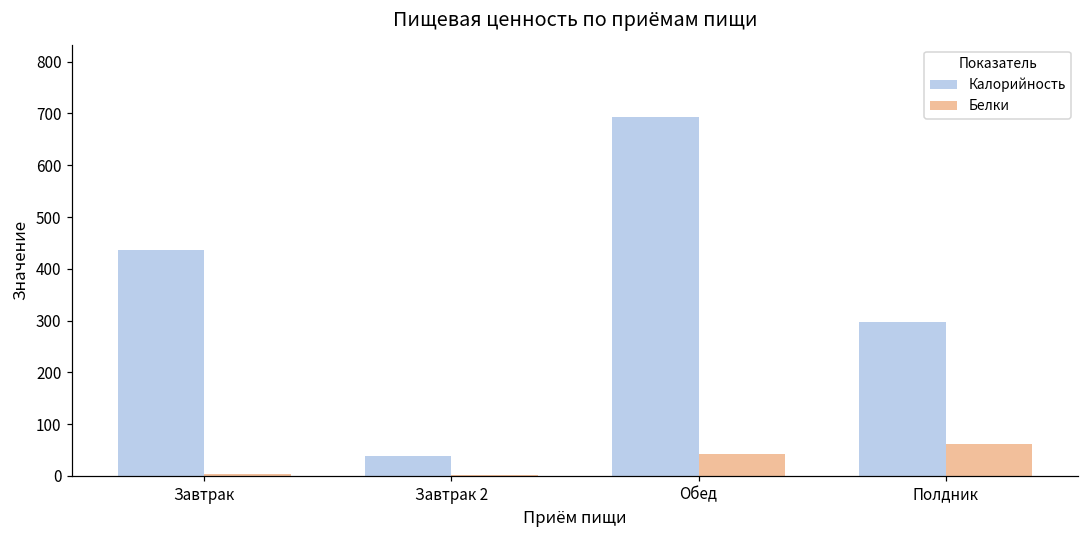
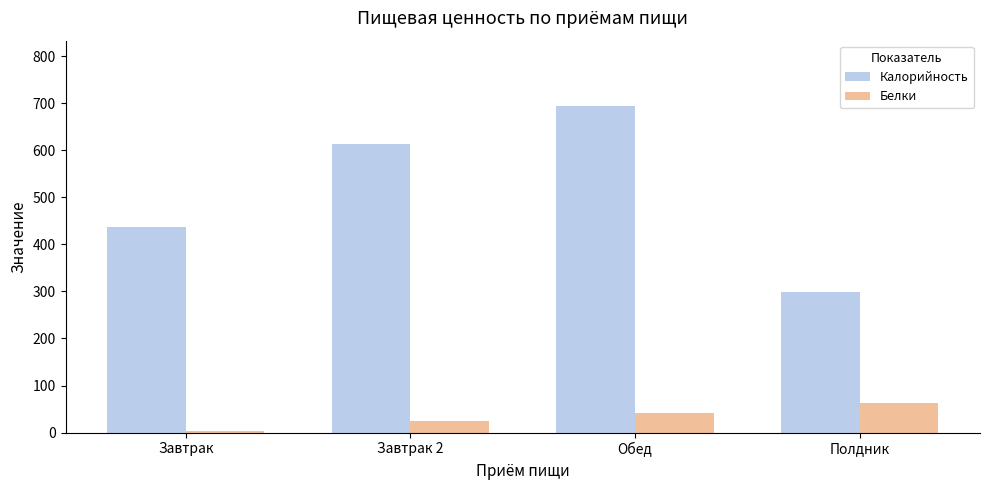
  {
    "Калорийность": {
      "Завтрак": 440,
-     "Завтрак 2": 40,
+     "Завтрак 2": 610,
      "Обед": 690,
      "Полдник": 300
    },
    "Белки": {
-     "Завтрак 2": 0,
+     "Завтрак 2": 20,
      "Обед": 40,
      "Полдник": 60
    }
  }
